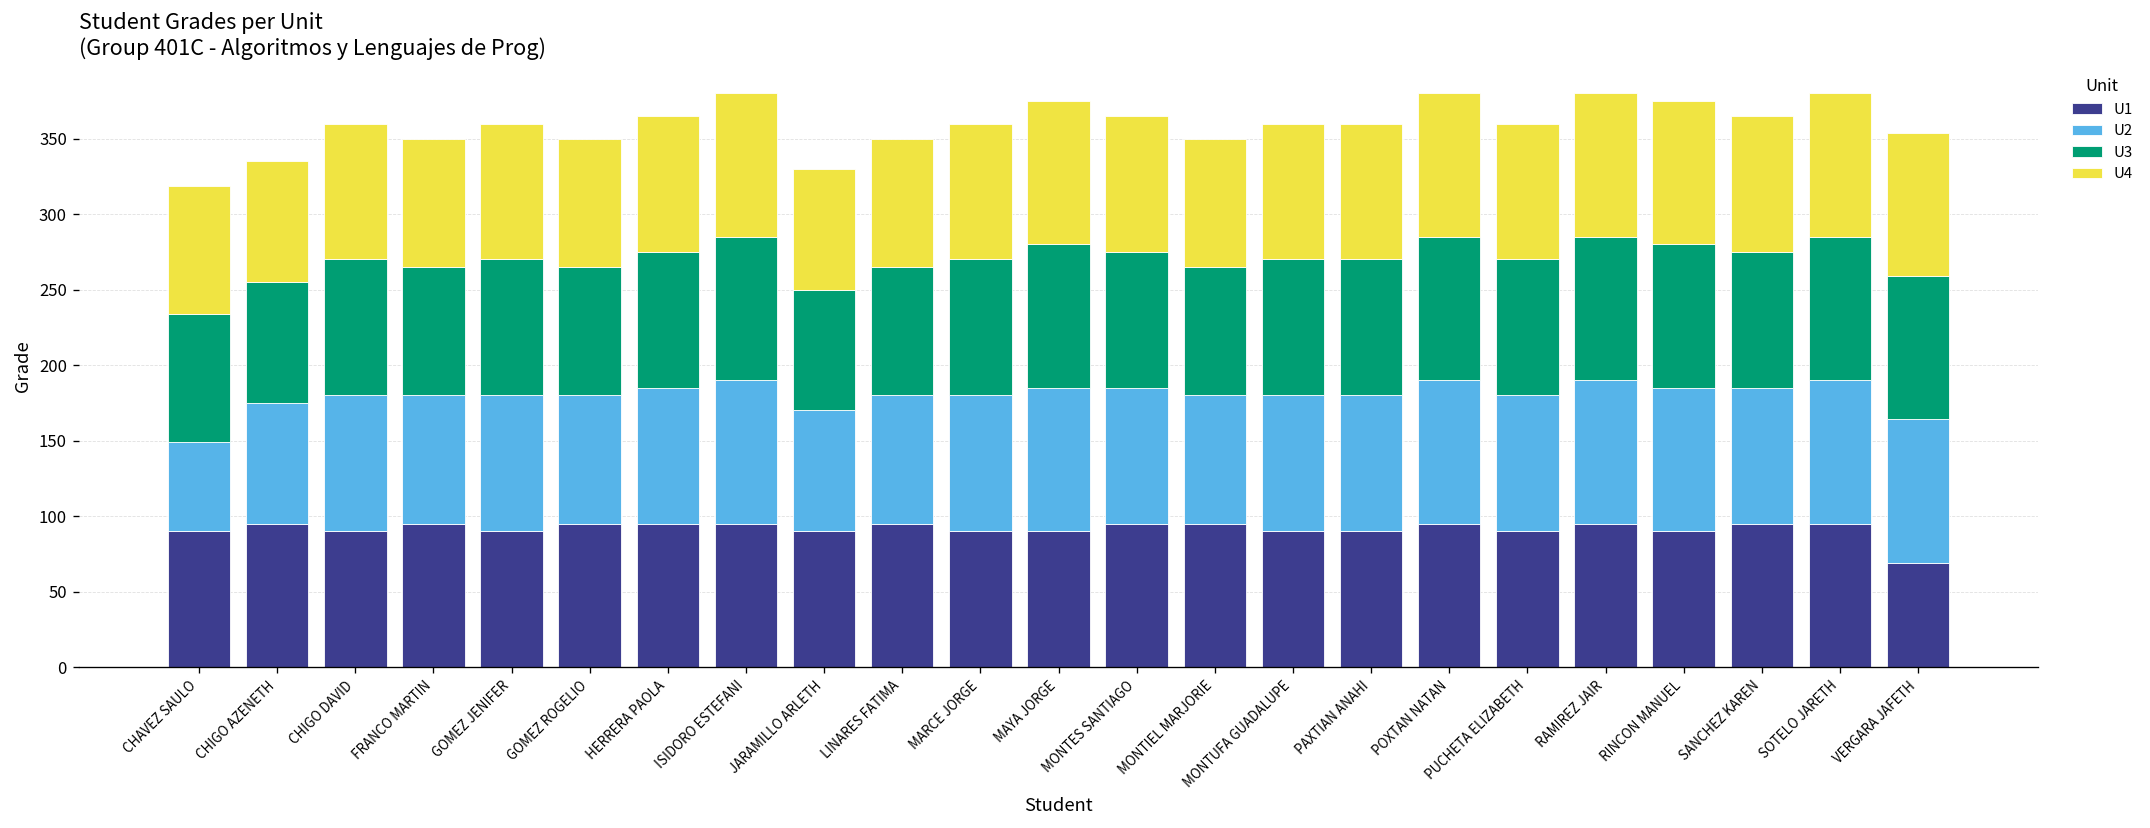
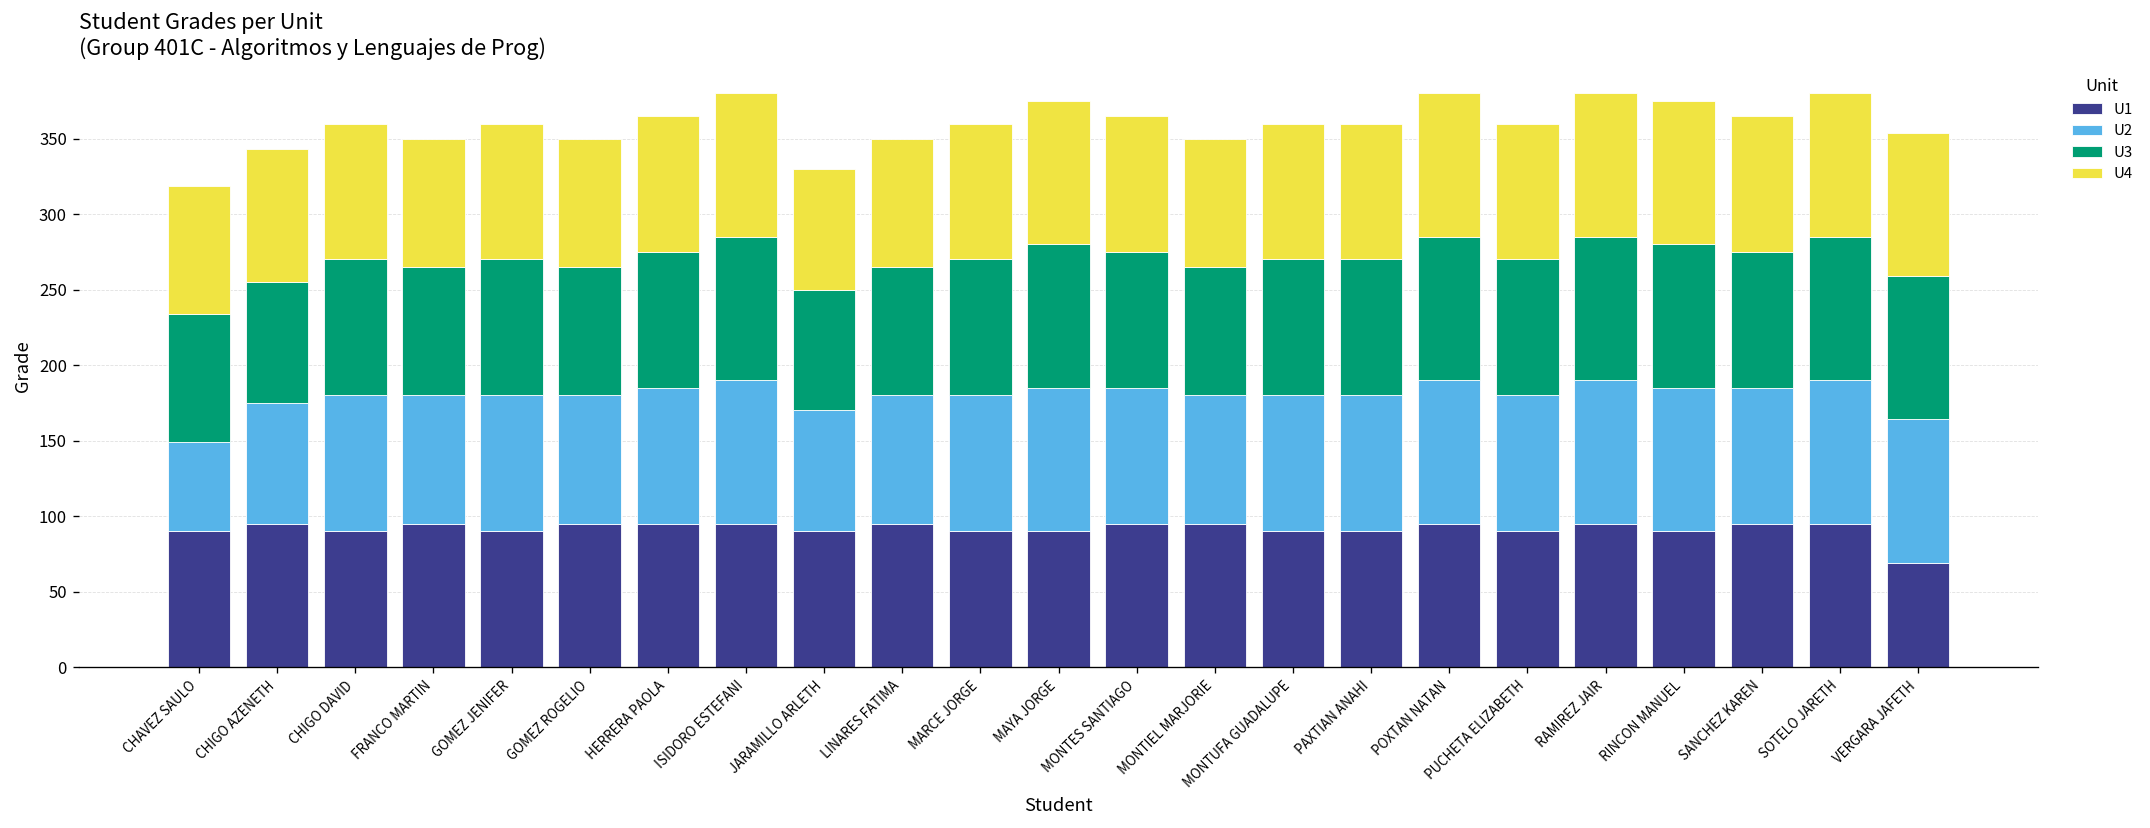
  {
    "U1": {
      "CHAVEZ SAULO": 90,
      "CHIGO AZENETH": 95,
      "CHIGO DAVID": 90,
      "FRANCO MARTIN": 95,
      "GOMEZ JENIFER": 90,
      "GOMEZ ROGELIO": 95,
      "HERRERA PAOLA": 95,
      "ISIDORO ESTEFANI": 95,
      "JARAMILLO ARLETH": 90,
      "LINARES FATIMA": 95,
      "MARCE JORGE": 90,
      "MAYA JORGE": 90,
      "MONTES SANTIAGO": 95,
      "MONTIEL MARJORIE": 95,
      "MONTUFA GUADALUPE": 90,
      "PAXTIAN ANAHI": 90,
      "POXTAN NATAN": 95,
      "PUCHETA ELIZABETH": 90,
      "RAMIREZ JAIR": 95,
      "RINCON MANUEL": 90,
      "SANCHEZ KAREN": 95,
      "SOTELO JARETH": 95,
      "VERGARA JAFETH": 69
    },
    "U2": {
      "CHAVEZ SAULO": 59,
      "CHIGO AZENETH": 80,
      "CHIGO DAVID": 90,
      "FRANCO MARTIN": 85,
      "GOMEZ JENIFER": 90,
      "GOMEZ ROGELIO": 85,
      "HERRERA PAOLA": 90,
      "ISIDORO ESTEFANI": 95,
      "JARAMILLO ARLETH": 80,
      "LINARES FATIMA": 85,
      "MARCE JORGE": 90,
      "MAYA JORGE": 95,
      "MONTES SANTIAGO": 90,
      "MONTIEL MARJORIE": 85,
      "MONTUFA GUADALUPE": 90,
      "PAXTIAN ANAHI": 90,
      "POXTAN NATAN": 95,
      "PUCHETA ELIZABETH": 90,
      "RAMIREZ JAIR": 95,
      "RINCON MANUEL": 95,
      "SANCHEZ KAREN": 90,
      "SOTELO JARETH": 95,
      "VERGARA JAFETH": 95
    },
    "U3": {
      "CHAVEZ SAULO": 85,
      "CHIGO AZENETH": 80,
      "CHIGO DAVID": 90,
      "FRANCO MARTIN": 85,
      "GOMEZ JENIFER": 90,
      "GOMEZ ROGELIO": 85,
      "HERRERA PAOLA": 90,
      "ISIDORO ESTEFANI": 95,
      "JARAMILLO ARLETH": 80,
      "LINARES FATIMA": 85,
      "MARCE JORGE": 90,
      "MAYA JORGE": 95,
      "MONTES SANTIAGO": 90,
      "MONTIEL MARJORIE": 85,
      "MONTUFA GUADALUPE": 90,
      "PAXTIAN ANAHI": 90,
      "POXTAN NATAN": 95,
      "PUCHETA ELIZABETH": 90,
      "RAMIREZ JAIR": 95,
      "RINCON MANUEL": 95,
      "SANCHEZ KAREN": 90,
      "SOTELO JARETH": 95,
      "VERGARA JAFETH": 95
    },
    "U4": {
      "CHAVEZ SAULO": 85,
-     "CHIGO AZENETH": 80,
+     "CHIGO AZENETH": 88,
      "CHIGO DAVID": 90,
      "FRANCO MARTIN": 85,
      "GOMEZ JENIFER": 90,
      "GOMEZ ROGELIO": 85,
      "HERRERA PAOLA": 90,
      "ISIDORO ESTEFANI": 95,
      "JARAMILLO ARLETH": 80,
      "LINARES FATIMA": 85,
      "MARCE JORGE": 90,
      "MAYA JORGE": 95,
      "MONTES SANTIAGO": 90,
      "MONTIEL MARJORIE": 85,
      "MONTUFA GUADALUPE": 90,
      "PAXTIAN ANAHI": 90,
      "POXTAN NATAN": 95,
      "PUCHETA ELIZABETH": 90,
      "RAMIREZ JAIR": 95,
      "RINCON MANUEL": 95,
      "SANCHEZ KAREN": 90,
      "SOTELO JARETH": 95,
      "VERGARA JAFETH": 95
    }
  }
